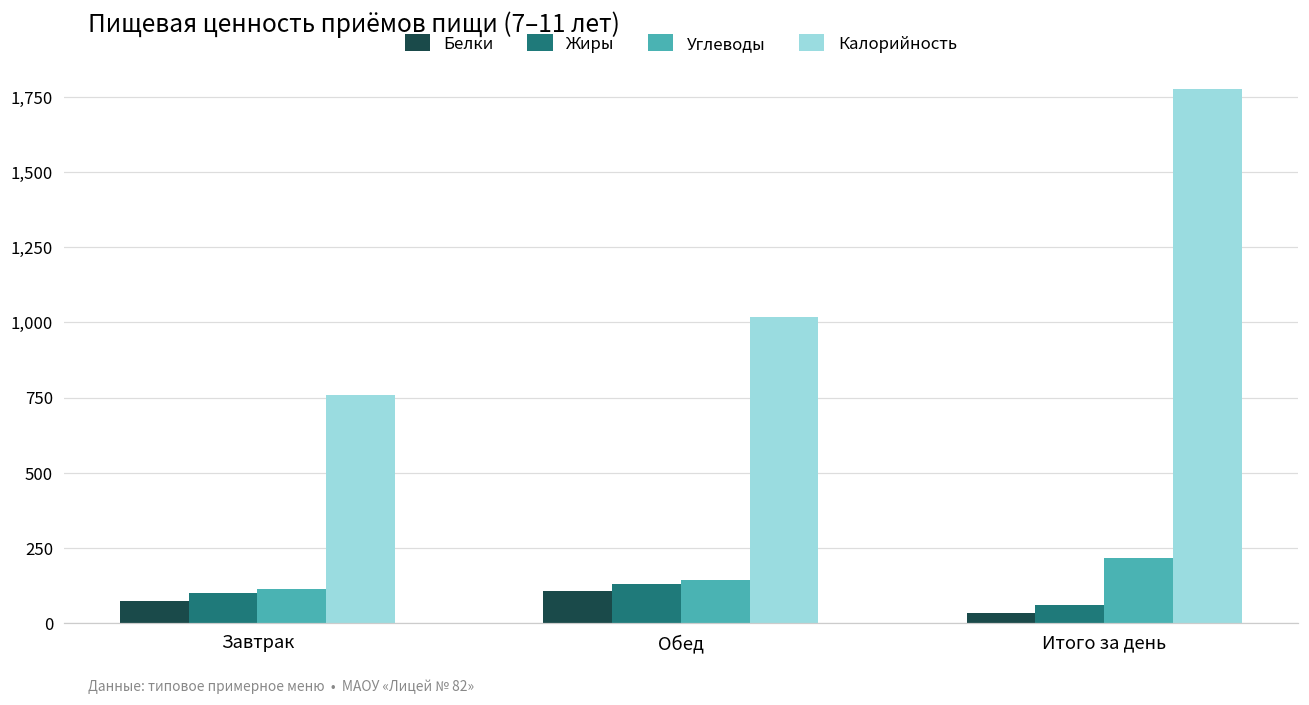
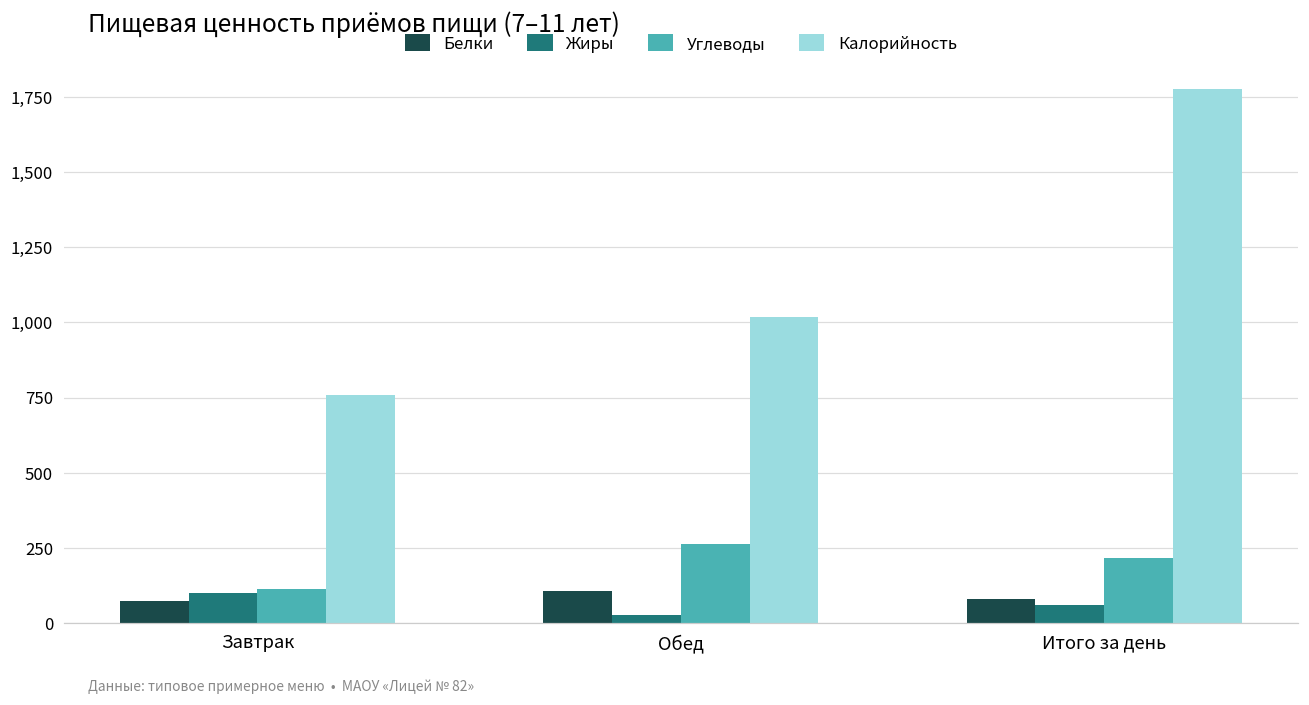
  {
    "Белки": {
      "Завтрак": "70",
      "Обед": "110",
-     "Итого за день": "40"
+     "Итого за день": "80"
    },
    "Жиры": {
      "Завтрак": "100",
-     "Обед": "130",
+     "Обед": "30",
      "Итого за день": "60"
    },
    "Углеводы": {
      "Завтрак": "120",
-     "Обед": "140",
+     "Обед": "260",
      "Итого за день": "220"
    },
    "Калорийность": {
      "Завтрак": "760",
      "Обед": "1,020",
      "Итого за день": "1,780"
    }
  }
